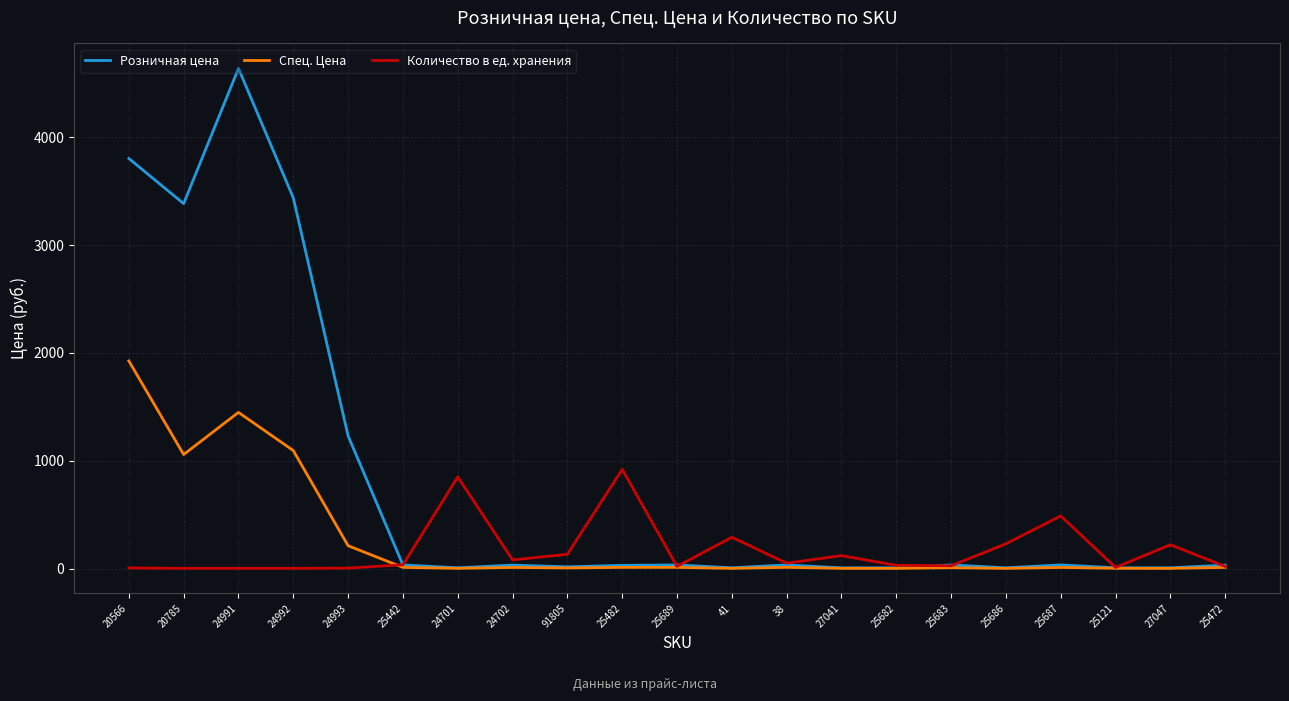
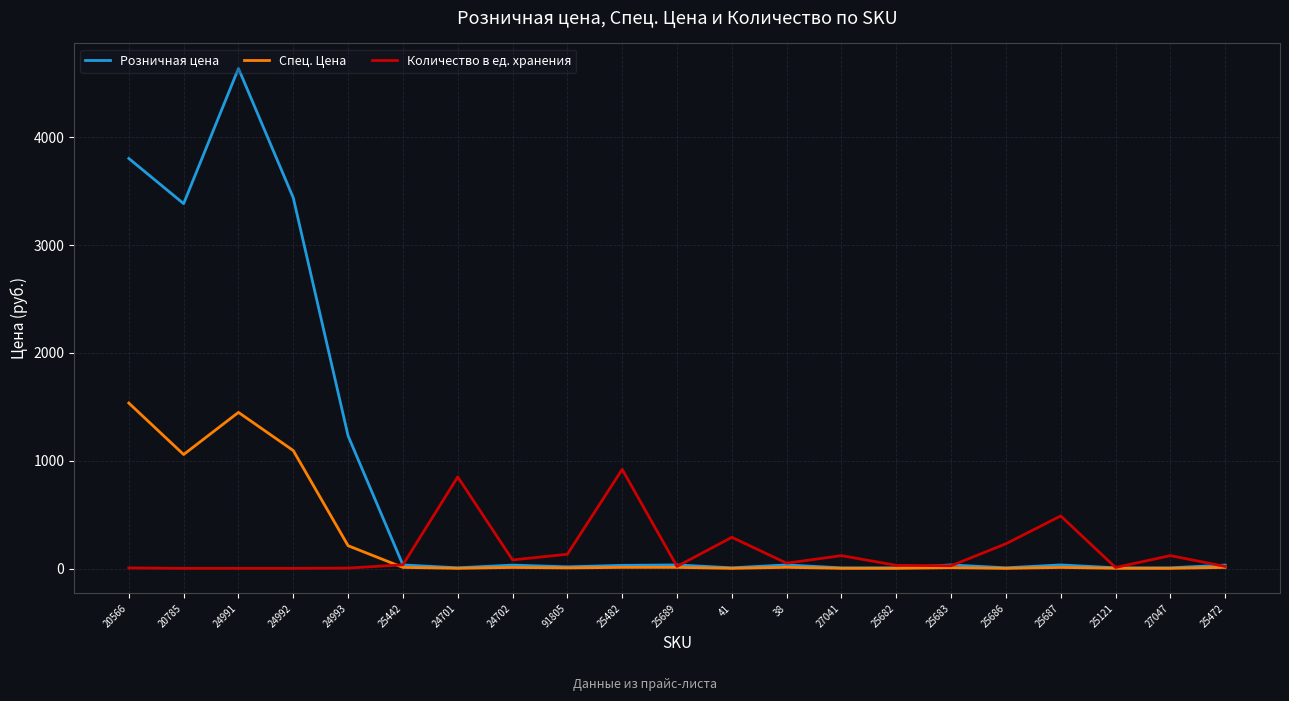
  {
    "Розничная цена": {
      "20566": 3800,
      "20785": 3390,
      "24992": 3440,
      "24993": 1230
    },
    "Спец. Цена": {
-     "20566": 1930,
+     "20566": 1540,
      "20785": 1060,
      "24991": 1450,
      "24992": 1090,
      "24993": 210
    },
    "Количество в ед. хранения": {
      "20566": 10,
      "20785": 0,
      "24991": 0,
      "24992": 0,
      "24993": 0,
      "24701": 850,
      "24702": 80,
      "91805": 130,
      "25482": 920,
      "41": 290,
      "27041": 120,
      "25686": 230,
      "25687": 490,
-     "27047": 220
+     "27047": 120
    }
  }
